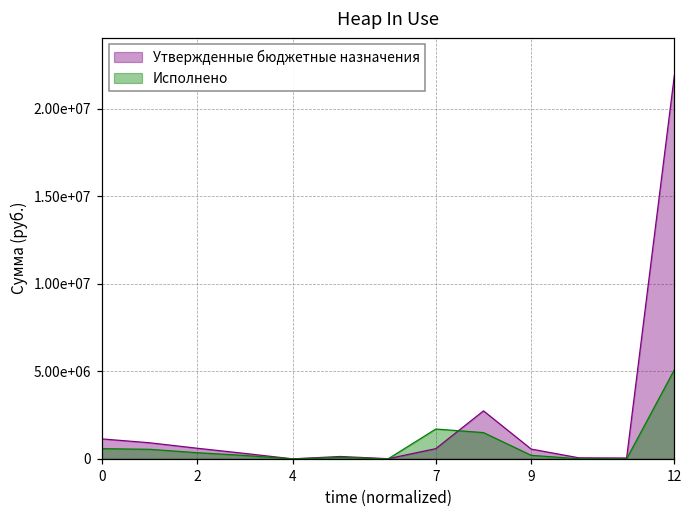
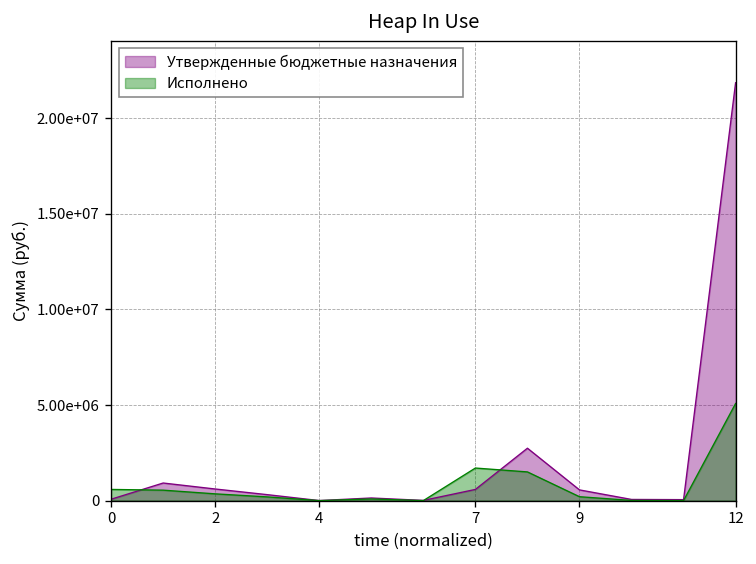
  {
    "Утвержденные бюджетные назначения": {
-     "0": 1100000,
+     "0": 100000,
      "2": 600000,
      "7": 600000,
      "9": 600000,
      "12": 21900000
    },
    "Исполнено": {
      "0": 600000,
      "2": 400000,
      "7": 1700000,
      "9": 200000,
      "12": 5100000
    }
  }
